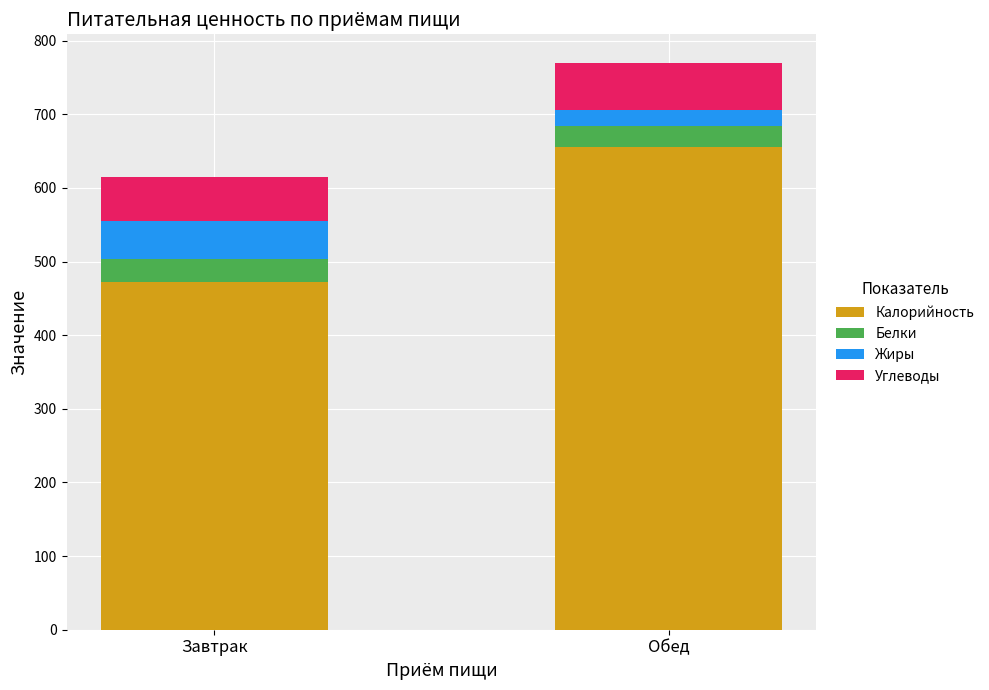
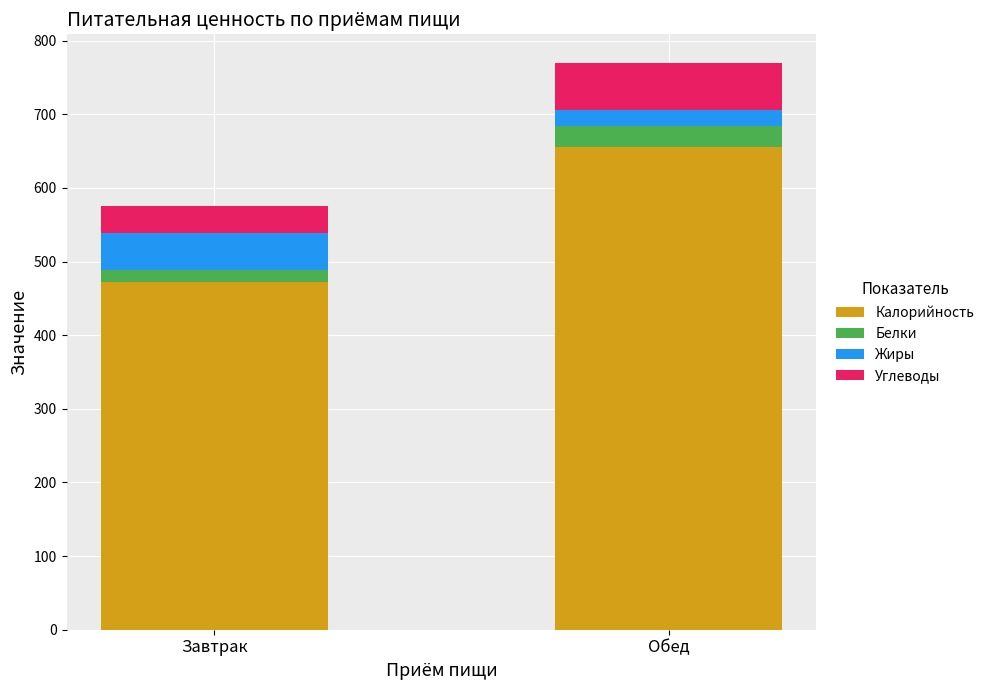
  {
    "Калорийность": {
      "Завтрак": 470,
      "Обед": 660
    },
    "Белки": {
-     "Завтрак": 30,
+     "Завтрак": 20,
      "Обед": 30
    },
    "Жиры": {
      "Завтрак": 50,
      "Обед": 20
    },
    "Углеводы": {
-     "Завтрак": 60,
+     "Завтрак": 40,
      "Обед": 60
    }
  }
